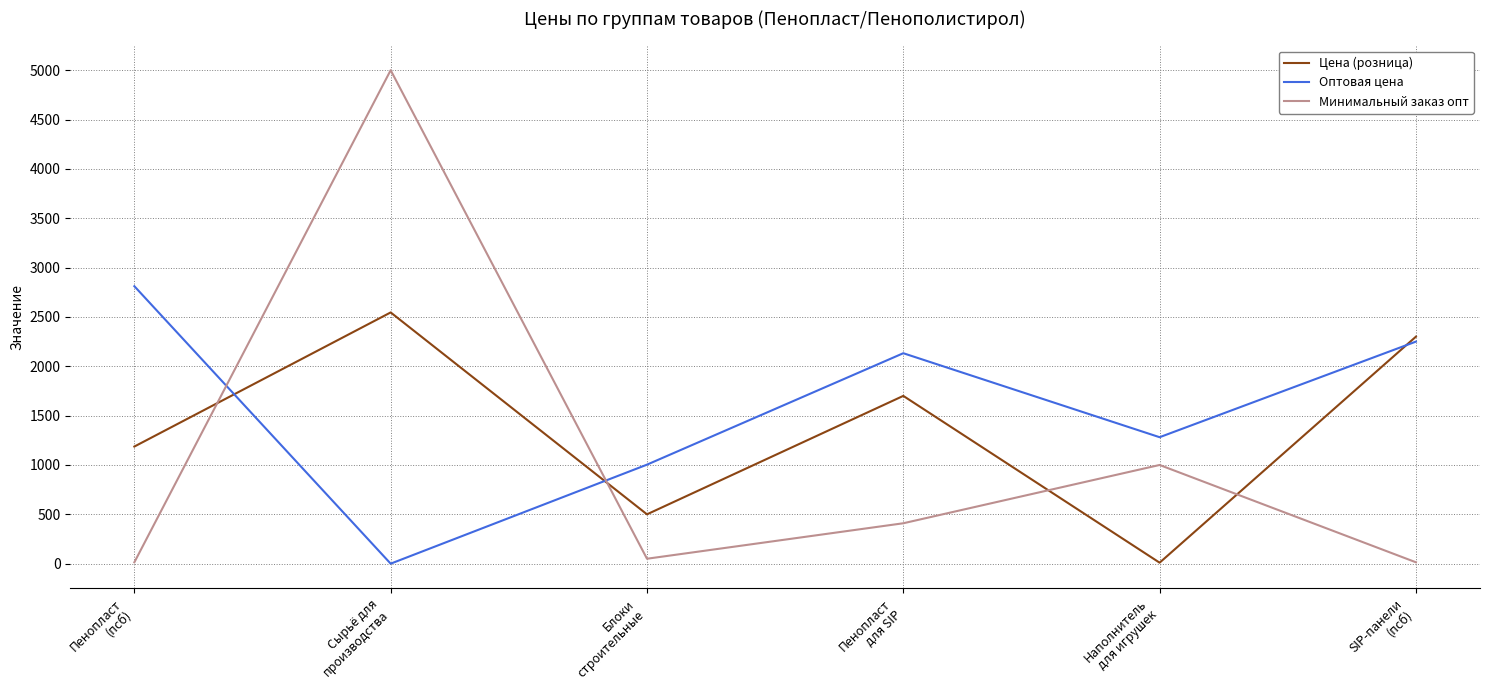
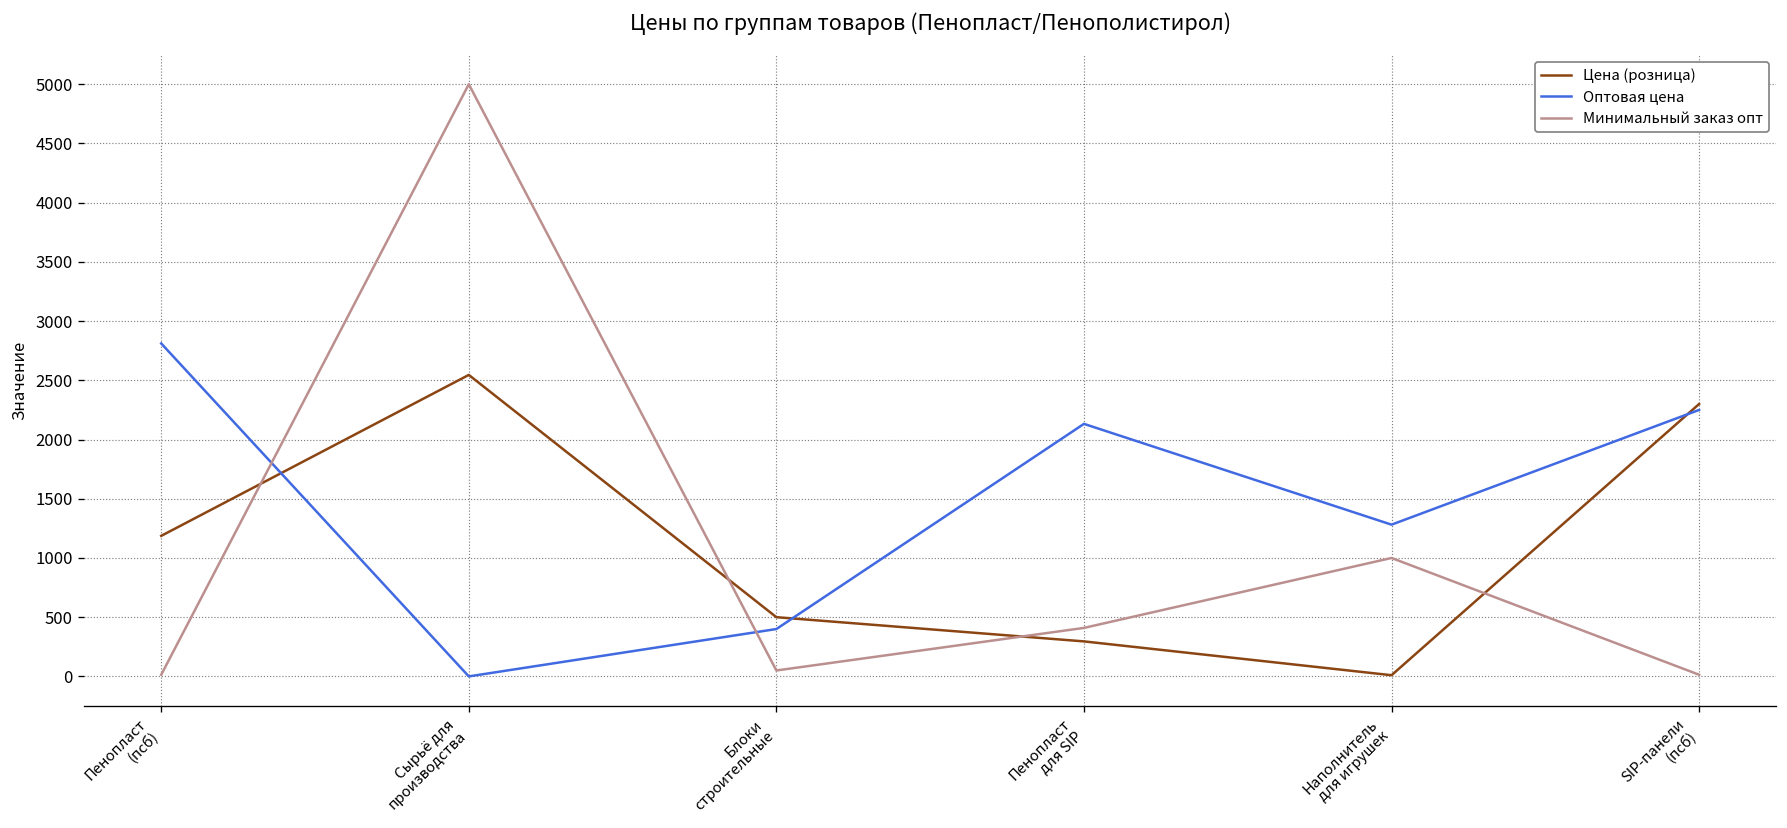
  {
    "Цена (розница)": {
      "Пенопласт (псб)": 1200,
      "Сырьё для производства": 2500,
      "Блоки строительные": 500,
-     "Пенопласт для SIP": 1700,
+     "Пенопласт для SIP": 300,
      "Наполнитель для игрушек": 0,
      "SIP-панели (псб)": 2300
    },
    "Оптовая цена": {
      "Пенопласт (псб)": 2800,
      "Сырьё для производства": 0,
-     "Блоки строительные": 1000,
+     "Блоки строительные": 400,
      "Пенопласт для SIP": 2100,
      "Наполнитель для игрушек": 1300,
      "SIP-панели (псб)": 2300
    },
    "Минимальный заказ опт": {
      "Пенопласт (псб)": 0,
      "Сырьё для производства": 5000,
      "Блоки строительные": 100,
      "Пенопласт для SIP": 400,
      "Наполнитель для игрушек": 1000,
      "SIP-панели (псб)": 0
    }
  }
